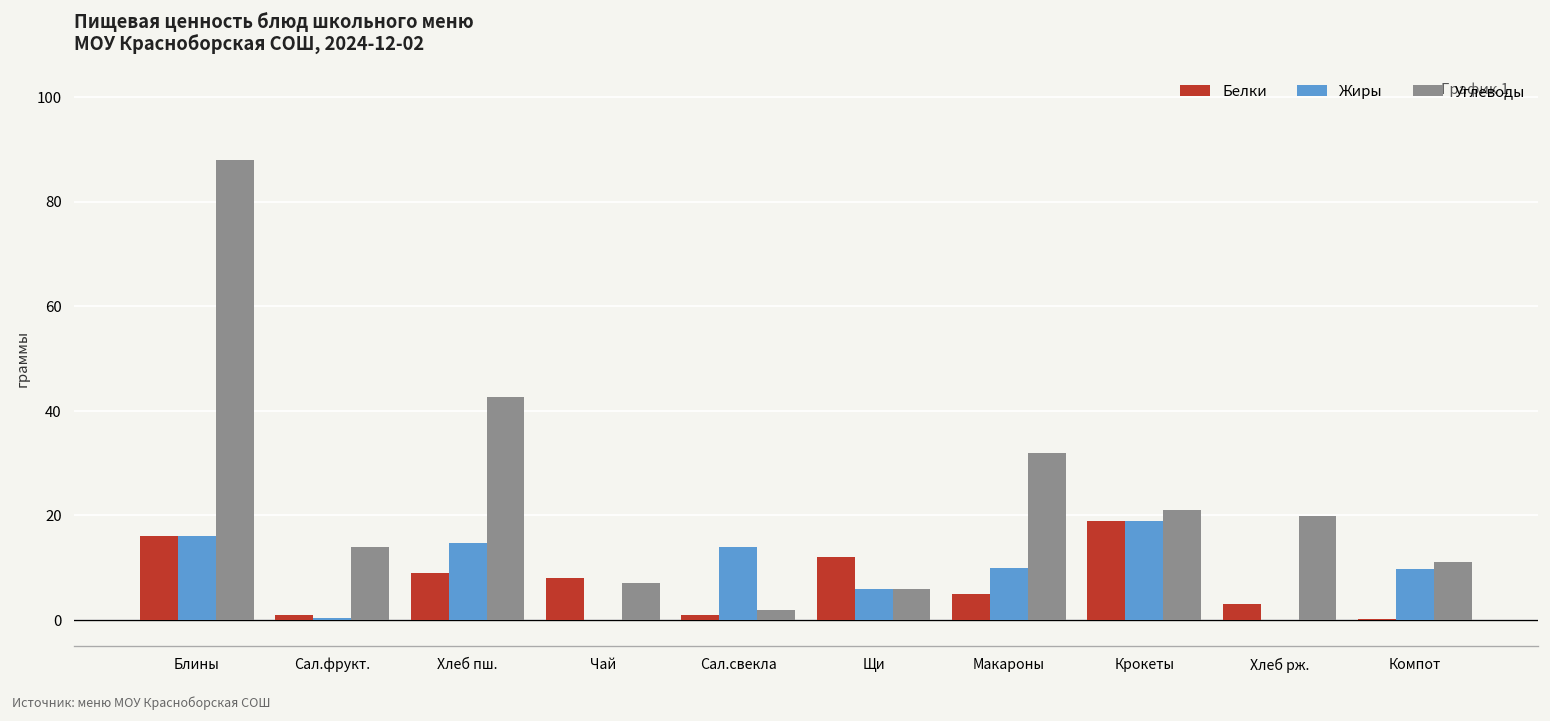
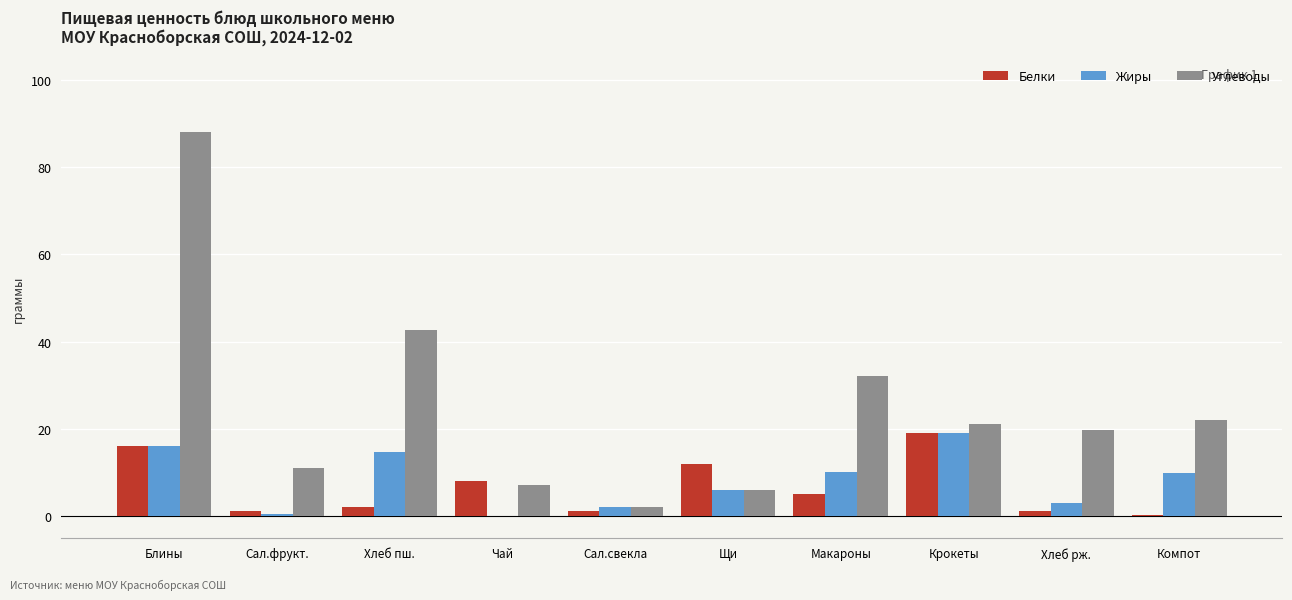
  {
    "Белки": {
      "Блины": 16,
      "Сал.фрукт.": 1,
-     "Хлеб пш.": 9,
+     "Хлеб пш.": 2,
      "Чай": 8,
      "Сал.свекла": 1,
      "Щи": 12,
      "Макароны": 5,
      "Крокеты": 19,
-     "Хлеб рж.": 3
+     "Хлеб рж.": 1
    },
    "Жиры": {
      "Блины": 16,
      "Хлеб пш.": 15,
      "Чай": 0,
-     "Сал.свекла": 14,
+     "Сал.свекла": 2,
      "Щи": 6,
      "Макароны": 10,
      "Крокеты": 19,
-     "Хлеб рж.": 0,
+     "Хлеб рж.": 3,
      "Компот": 10
    },
    "Углеводы": {
      "Блины": 88,
-     "Сал.фрукт.": 14,
+     "Сал.фрукт.": 11,
      "Хлеб пш.": 43,
      "Чай": 7,
      "Сал.свекла": 2,
      "Щи": 6,
      "Макароны": 32,
      "Крокеты": 21,
      "Хлеб рж.": 20,
-     "Компот": 11
+     "Компот": 22
    }
  }
